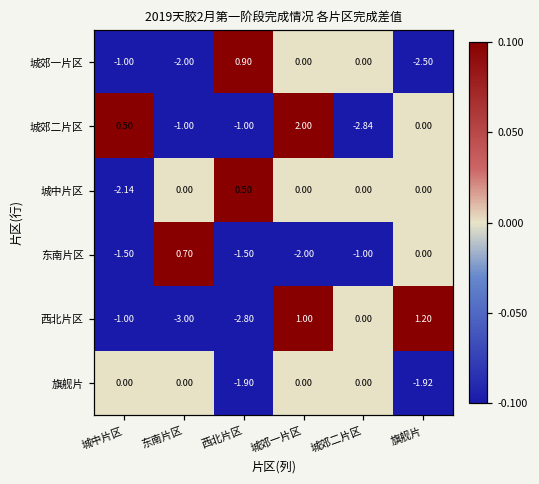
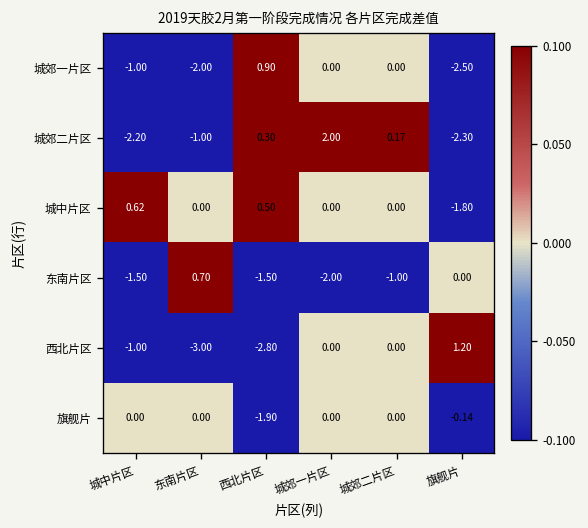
  {
    "城郊一片区": {
      "城中片区": -1.00,
      "东南片区": -2.00,
      "西北片区": 0.90,
      "城郊一片区": 0.00,
      "城郊二片区": 0.00,
      "旗舰片": -2.50
    },
    "城郊二片区": {
-     "城中片区": 0.50,
+     "城中片区": -2.20,
      "东南片区": -1.00,
-     "西北片区": -1.00,
+     "西北片区": 0.30,
      "城郊一片区": 2.00,
-     "城郊二片区": -2.84,
-     "旗舰片": 0.00
+     "城郊二片区": 0.17,
+     "旗舰片": -2.30
    },
    "城中片区": {
-     "城中片区": -2.14,
+     "城中片区": 0.62,
      "东南片区": 0.00,
      "西北片区": 0.50,
      "城郊一片区": 0.00,
      "城郊二片区": 0.00,
-     "旗舰片": 0.00
+     "旗舰片": -1.80
    },
    "东南片区": {
      "城中片区": -1.50,
      "东南片区": 0.70,
      "西北片区": -1.50,
      "城郊一片区": -2.00,
      "城郊二片区": -1.00,
      "旗舰片": 0.00
    },
    "西北片区": {
      "城中片区": -1.00,
      "东南片区": -3.00,
      "西北片区": -2.80,
-     "城郊一片区": 1.00,
+     "城郊一片区": 0.00,
      "城郊二片区": 0.00,
      "旗舰片": 1.20
    },
    "旗舰片": {
      "城中片区": 0.00,
      "东南片区": 0.00,
      "西北片区": -1.90,
      "城郊一片区": 0.00,
      "城郊二片区": 0.00,
-     "旗舰片": -1.92
+     "旗舰片": -0.14
    }
  }
